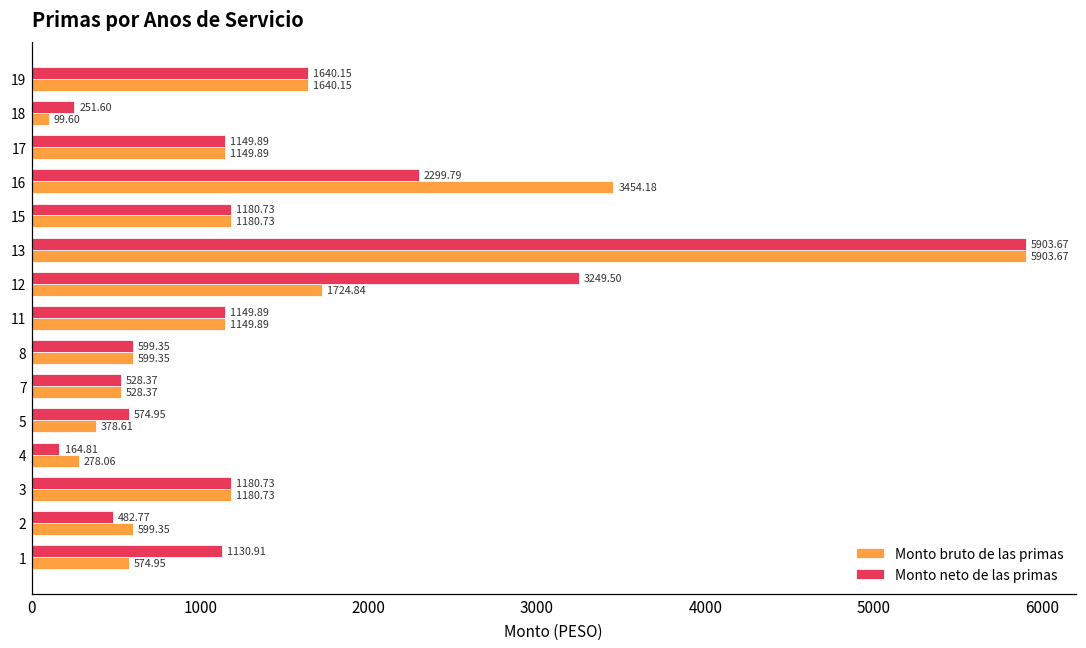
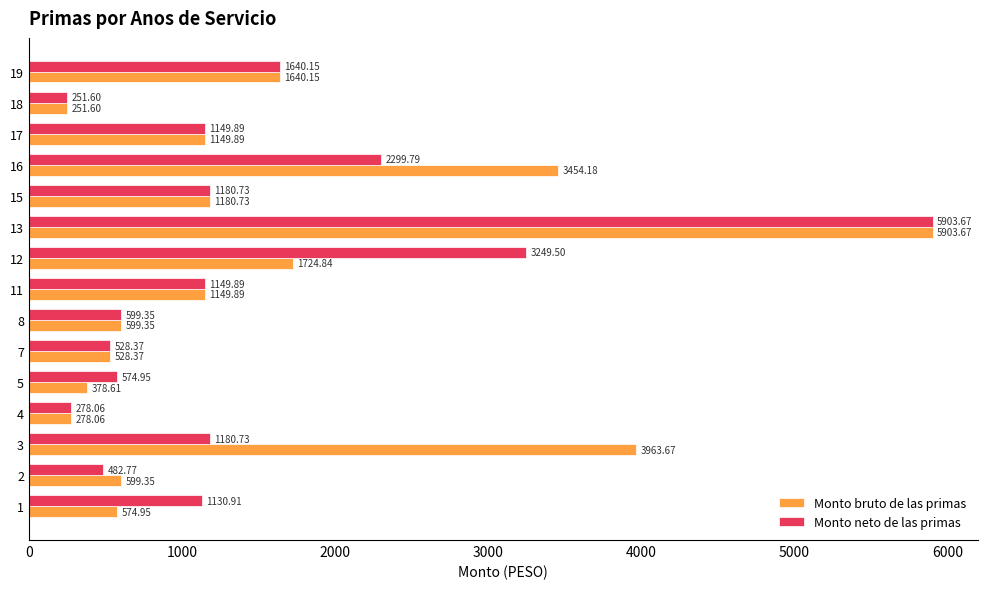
  {
    "Monto bruto de las primas": {
      "19": 1640.15,
-     "18": 99.60,
+     "18": 251.60,
      "17": 1149.89,
      "16": 3454.18,
      "15": 1180.73,
      "13": 5903.67,
      "12": 1724.84,
      "11": 1149.89,
      "8": 599.35,
      "7": 528.37,
      "5": 378.61,
      "4": 278.06,
-     "3": 1180.73,
+     "3": 3963.67,
      "2": 599.35,
      "1": 574.95
    },
    "Monto neto de las primas": {
      "19": 1640.15,
      "18": 251.60,
      "17": 1149.89,
      "16": 2299.79,
      "15": 1180.73,
      "13": 5903.67,
      "12": 3249.50,
      "11": 1149.89,
      "8": 599.35,
      "7": 528.37,
      "5": 574.95,
-     "4": 164.81,
+     "4": 278.06,
      "3": 1180.73,
      "2": 482.77,
      "1": 1130.91
    }
  }
